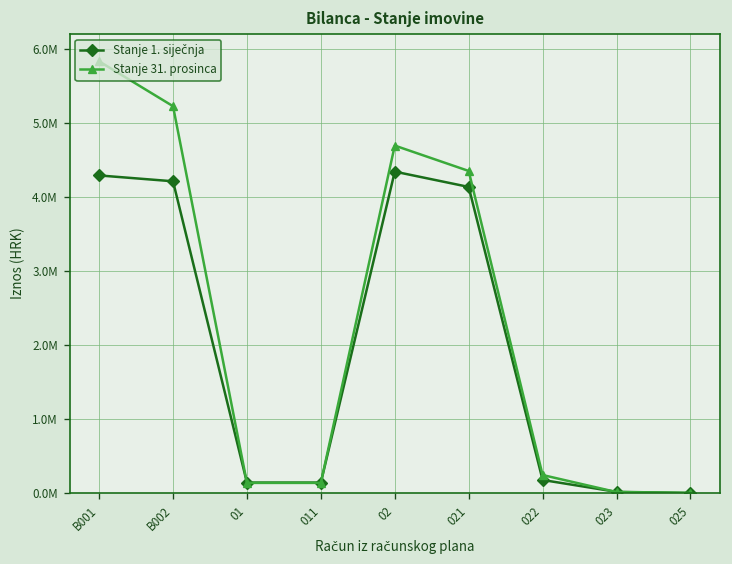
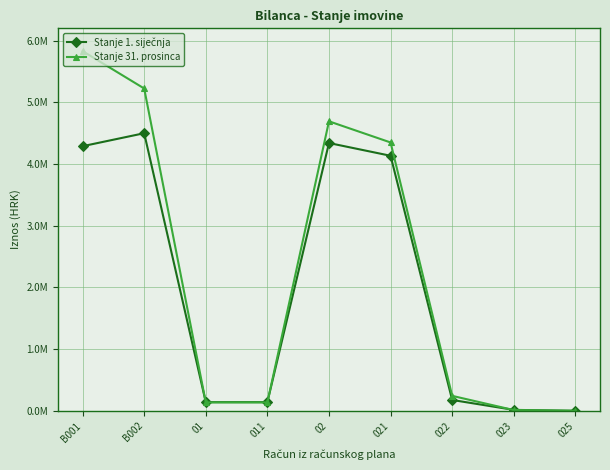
  {
    "Stanje 1. siječnja": {
      "B001": 4300000,
-     "B002": 4200000,
+     "B002": 4500000,
      "02": 4300000,
      "021": 4100000,
      "022": 200000
    },
    "Stanje 31. prosinca": {
      "B002": 5200000,
      "02": 4700000,
      "021": 4400000,
      "022": 200000
    }
  }
